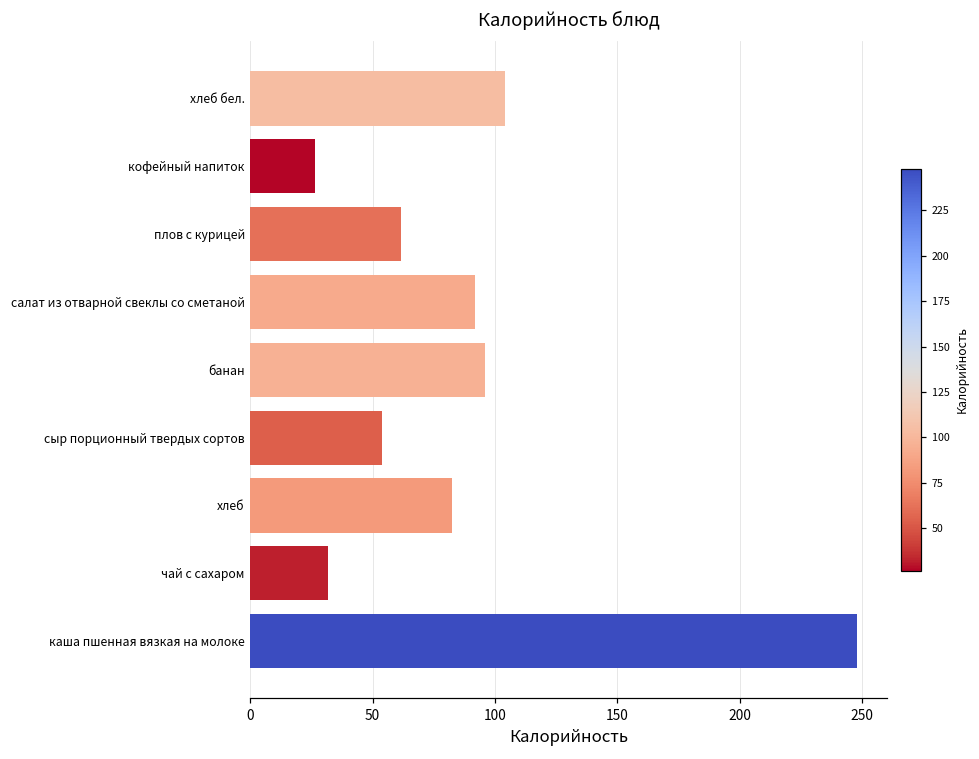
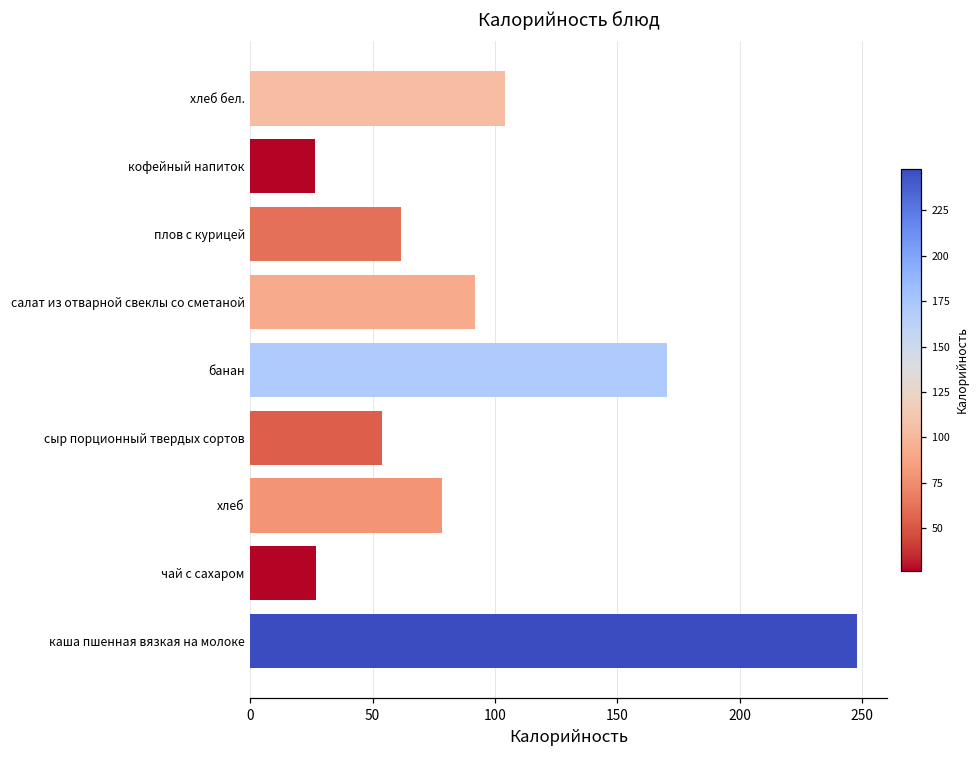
  {
    "хлеб бел.": 104,
    "кофейный напиток": 27,
    "плов с курицей": 62,
    "салат из отварной свеклы со сметаной": 92,
-   "банан": 96,
+   "банан": 170,
    "сыр порционный твердых сортов": 54,
-   "хлеб": 83,
-   "чай с сахаром": 32,
+   "хлеб": 79,
+   "чай с сахаром": 27,
    "каша пшенная вязкая на молоке": 248
  }
